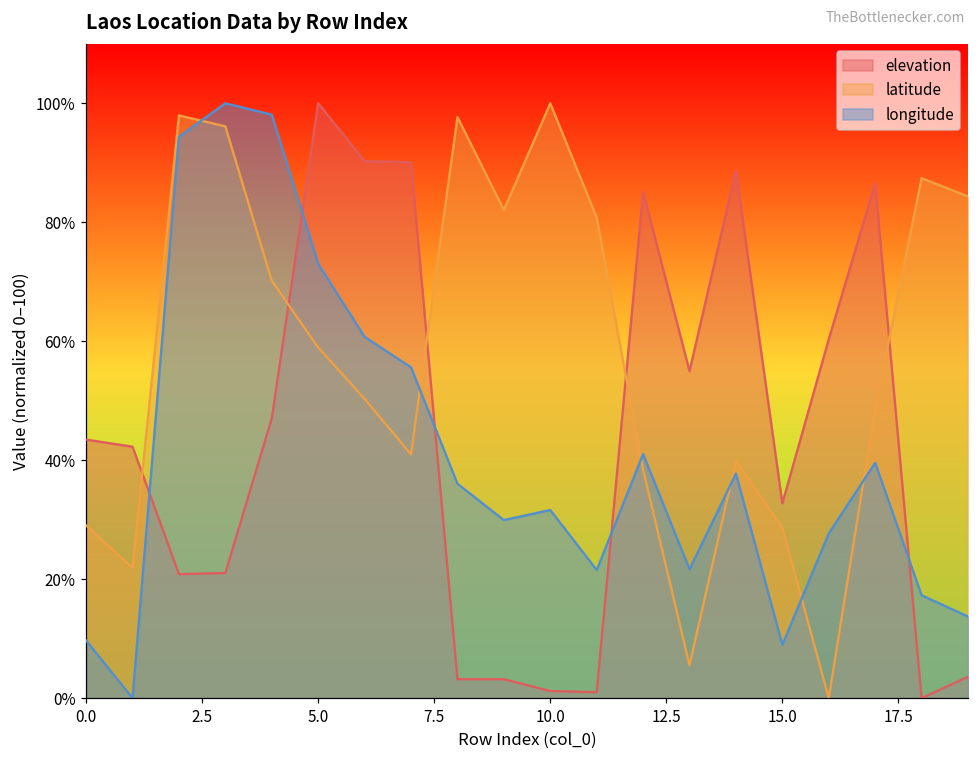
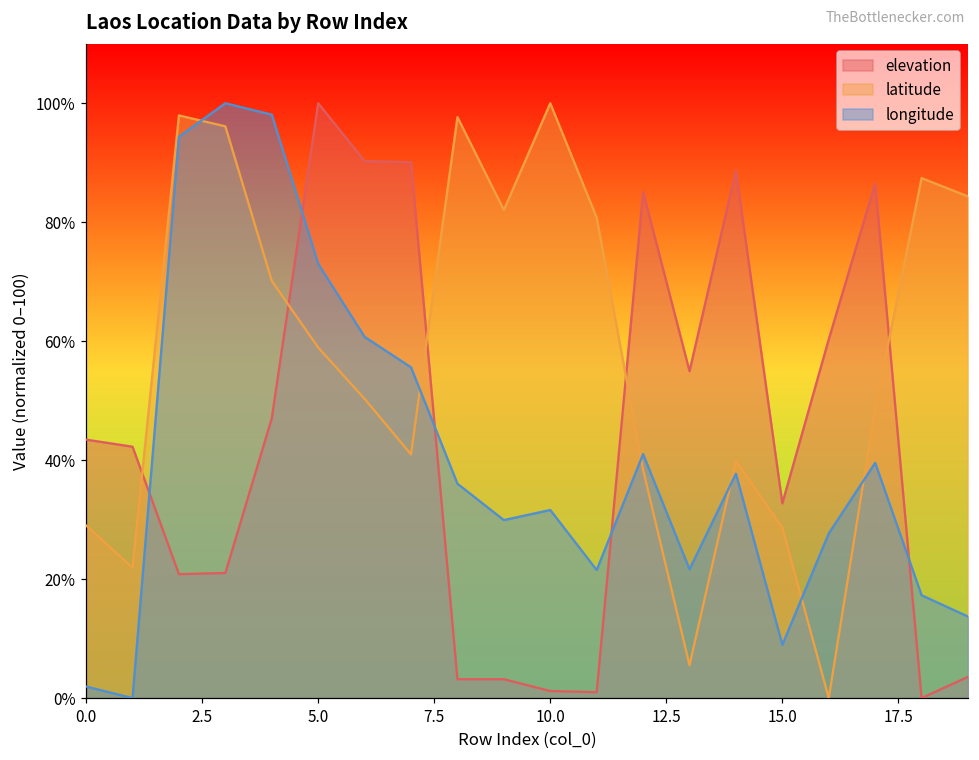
  {
    "longitude": {
-     "0.0": "10%",
+     "0.0": "2%",
      "5.0": "73%",
      "10.0": "32%",
      "15.0": "9%"
    }
  }
